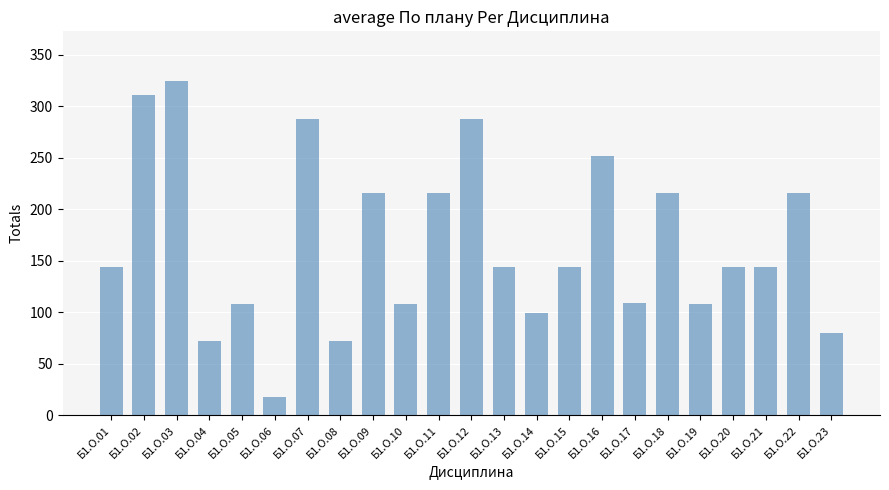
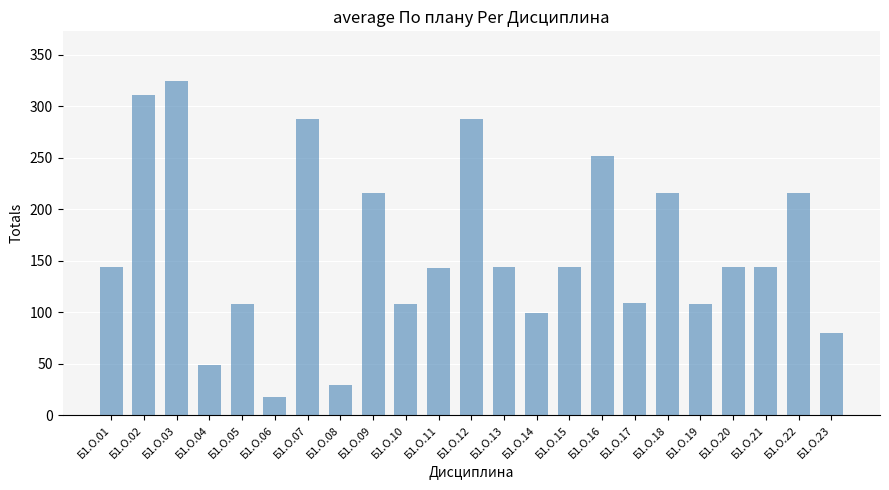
  {
    "Б1.О.01": 144,
    "Б1.О.02": 311,
    "Б1.О.03": 324,
-   "Б1.О.04": 72,
+   "Б1.О.04": 49,
    "Б1.О.05": 108,
    "Б1.О.06": 18,
    "Б1.О.07": 288,
-   "Б1.О.08": 72,
+   "Б1.О.08": 29,
    "Б1.О.09": 216,
    "Б1.О.10": 108,
-   "Б1.О.11": 216,
+   "Б1.О.11": 143,
    "Б1.О.12": 288,
    "Б1.О.13": 144,
    "Б1.О.14": 99,
    "Б1.О.15": 144,
    "Б1.О.16": 252,
    "Б1.О.17": 109,
    "Б1.О.18": 216,
    "Б1.О.19": 108,
    "Б1.О.20": 144,
    "Б1.О.21": 144,
    "Б1.О.22": 216,
    "Б1.О.23": 80
  }
